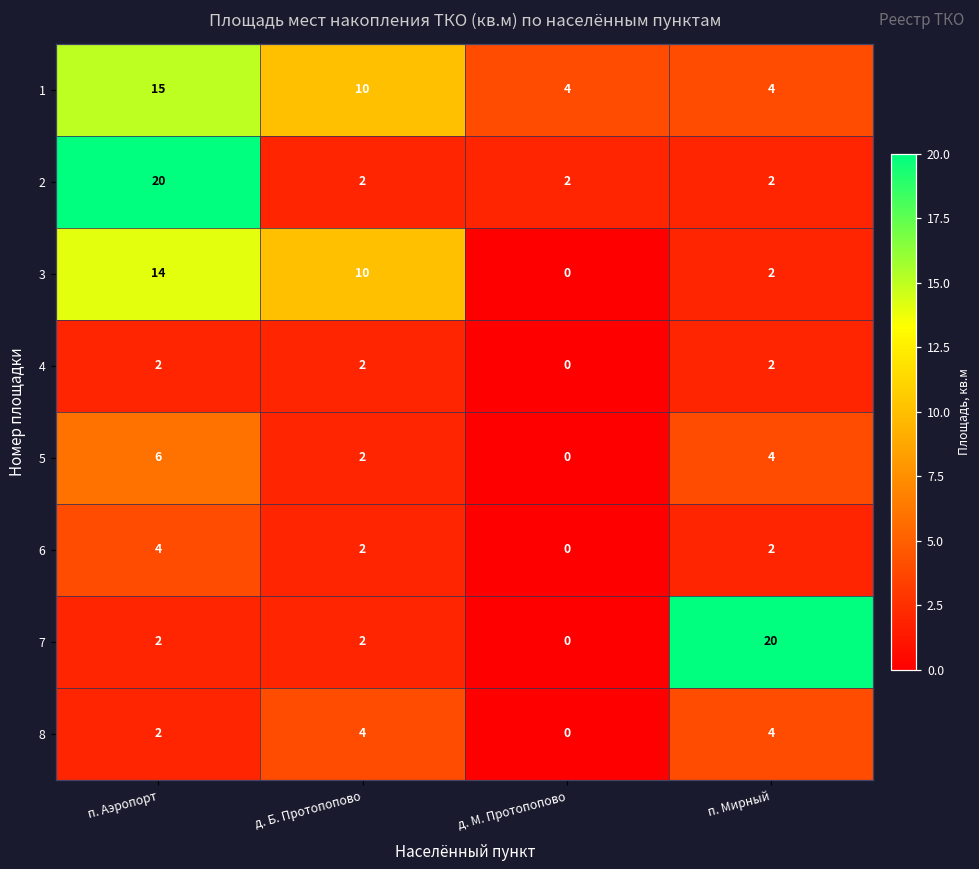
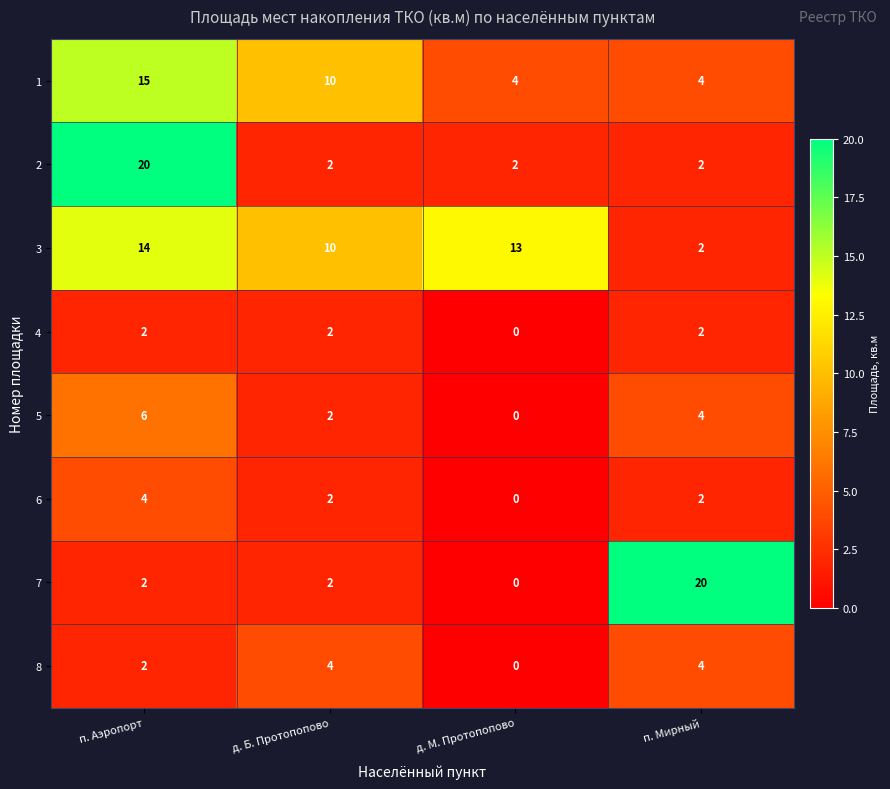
  {
    "1": {
      "п. Аэропорт": 15,
      "д. Б. Протопопово": 10,
      "д. М. Протопопово": 4,
      "п. Мирный": 4
    },
    "2": {
      "п. Аэропорт": 20,
      "д. Б. Протопопово": 2,
      "д. М. Протопопово": 2,
      "п. Мирный": 2
    },
    "3": {
      "п. Аэропорт": 14,
      "д. Б. Протопопово": 10,
-     "д. М. Протопопово": 0,
+     "д. М. Протопопово": 13,
      "п. Мирный": 2
    },
    "4": {
      "п. Аэропорт": 2,
      "д. Б. Протопопово": 2,
      "д. М. Протопопово": 0,
      "п. Мирный": 2
    },
    "5": {
      "п. Аэропорт": 6,
      "д. Б. Протопопово": 2,
      "д. М. Протопопово": 0,
      "п. Мирный": 4
    },
    "6": {
      "п. Аэропорт": 4,
      "д. Б. Протопопово": 2,
      "д. М. Протопопово": 0,
      "п. Мирный": 2
    },
    "7": {
      "п. Аэропорт": 2,
      "д. Б. Протопопово": 2,
      "д. М. Протопопово": 0,
      "п. Мирный": 20
    },
    "8": {
      "п. Аэропорт": 2,
      "д. Б. Протопопово": 4,
      "д. М. Протопопово": 0,
      "п. Мирный": 4
    }
  }
